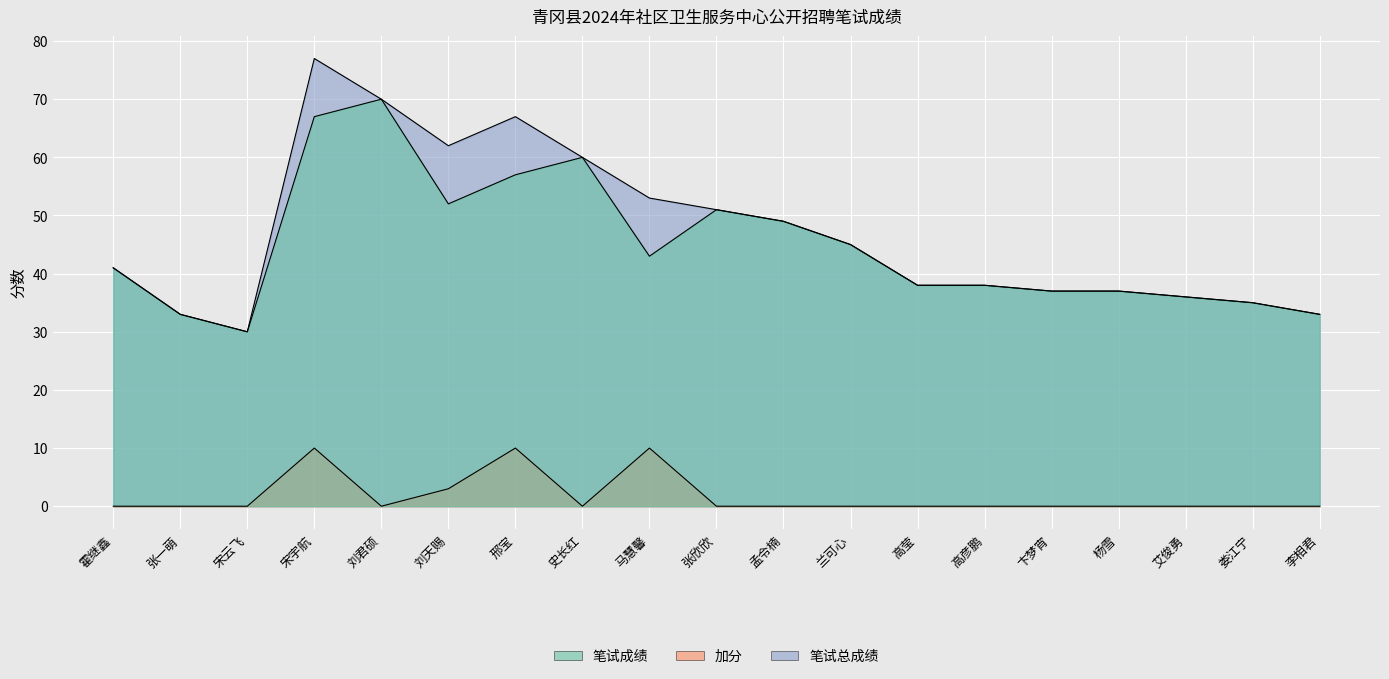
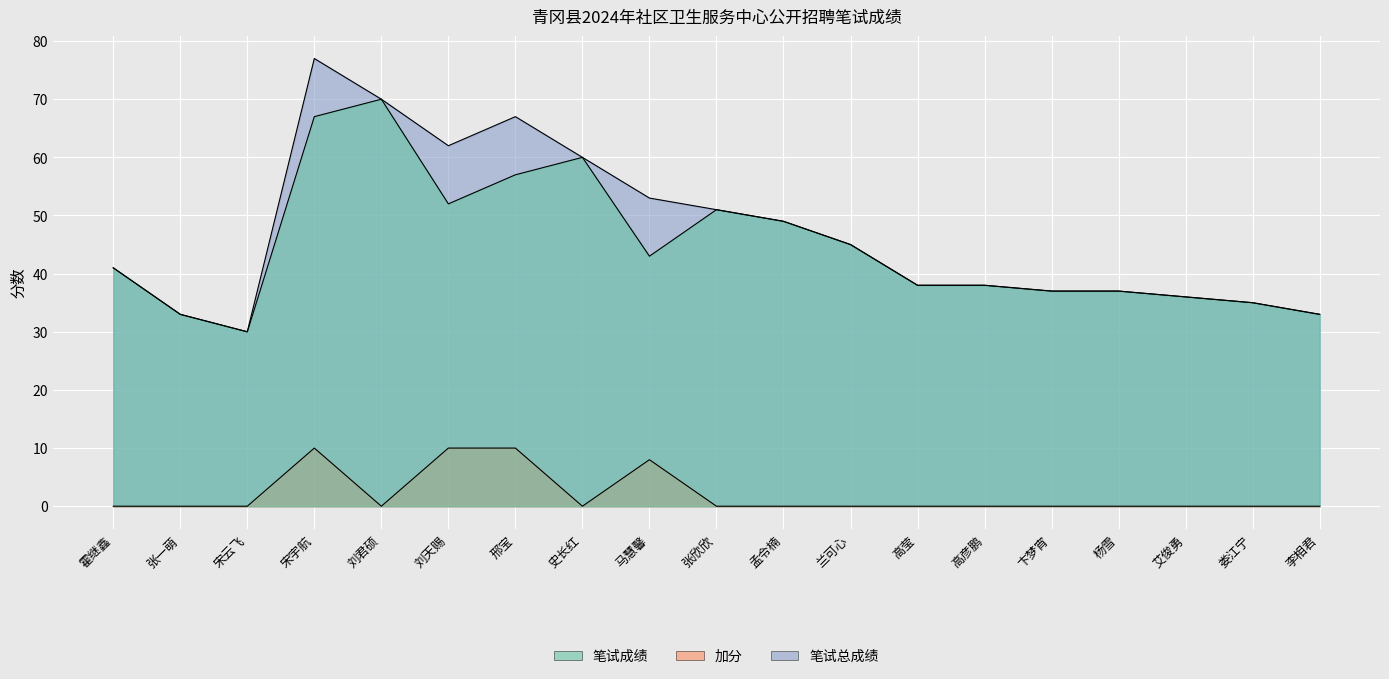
  {
    "加分": {
      "霍继鑫": 0,
      "张一萌": 0,
      "宋云飞": 0,
      "宋宇航": 10,
      "刘君硕": 0,
-     "刘天赐": 3,
+     "刘天赐": 10,
      "邢宝": 10,
      "史长红": 0,
-     "马慧馨": 10,
+     "马慧馨": 8,
      "张欣欣": 0,
      "孟令楠": 0,
      "兰可心": 0,
      "高莹": 0,
      "高彦鹏": 0,
      "卞梦宵": 0,
      "杨雪": 0,
      "艾俊勇": 0,
      "娄江宁": 0,
      "李相君": 0
    }
  }
